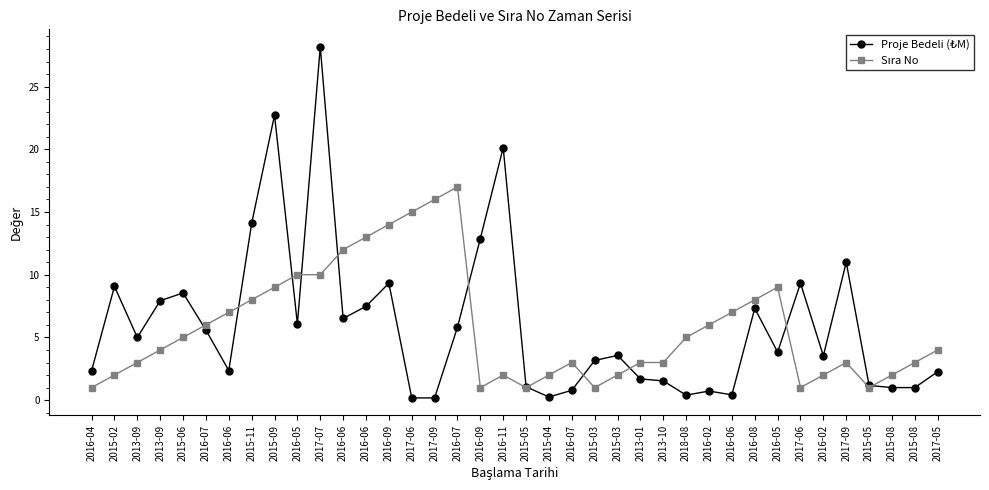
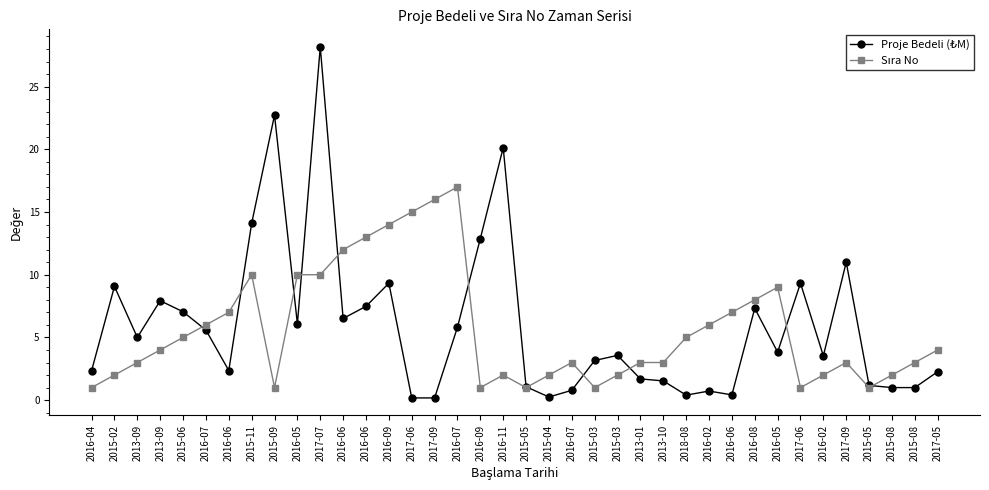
  {
    "Proje Bedeli (₺M)": {
      "2016-04": 2.3,
      "2015-02": 9.1,
-     "2015-06": 8.5,
+     "2015-06": 7.0,
      "2015-11": 14.1,
      "2015-09": 22.7,
      "2017-07": 28.2,
      "2016-11": 20.1,
      "2015-04": 0.2,
      "2013-01": 1.7,
      "2013-10": 1.5,
      "2018-08": 0.4,
      "2016-08": 7.3,
      "2017-05": 2.3
    },
    "Sıra No": {
      "2016-04": 1,
      "2015-02": 2,
      "2015-06": 5,
-     "2015-11": 8,
-     "2015-09": 9,
+     "2015-11": 10,
+     "2015-09": 1,
      "2017-07": 10,
      "2016-11": 2,
      "2015-04": 2,
      "2013-01": 3,
      "2013-10": 3,
      "2018-08": 5,
      "2016-08": 8,
      "2017-05": 4
    }
  }
